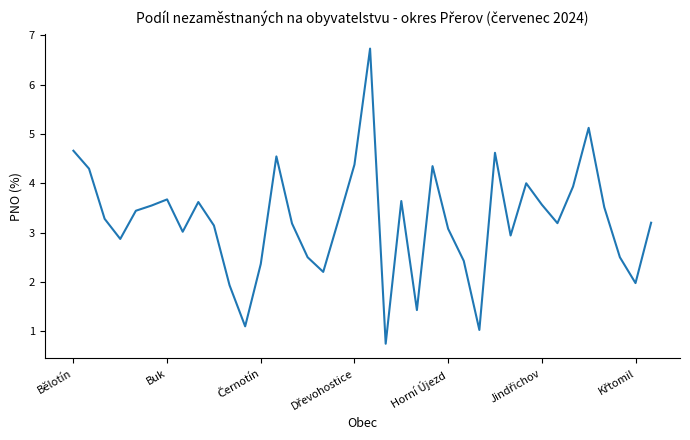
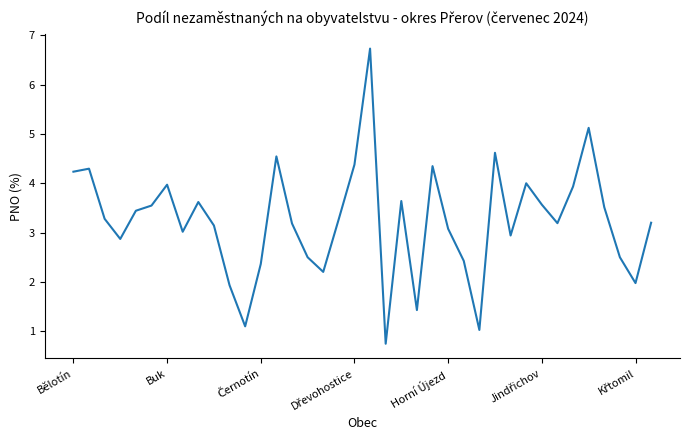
  {
-   "Bělotín": 4.7,
-   "Buk": 3.7,
+   "Bělotín": 4.2,
+   "Buk": 4.0,
    "Černotín": 2.4,
    "Dřevohostice": 4.4,
    "Horní Újezd": 3.1,
    "Jindřichov": 3.6,
    "Křtomil": 2.0
  }
